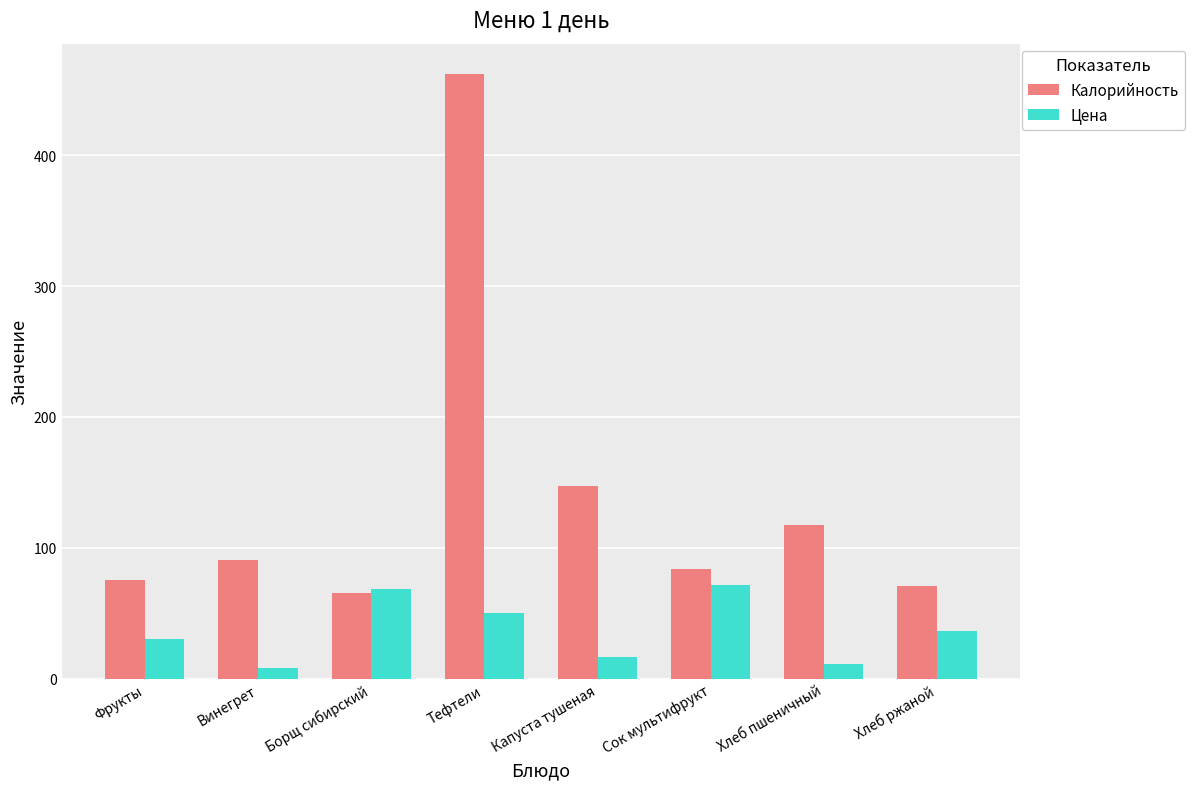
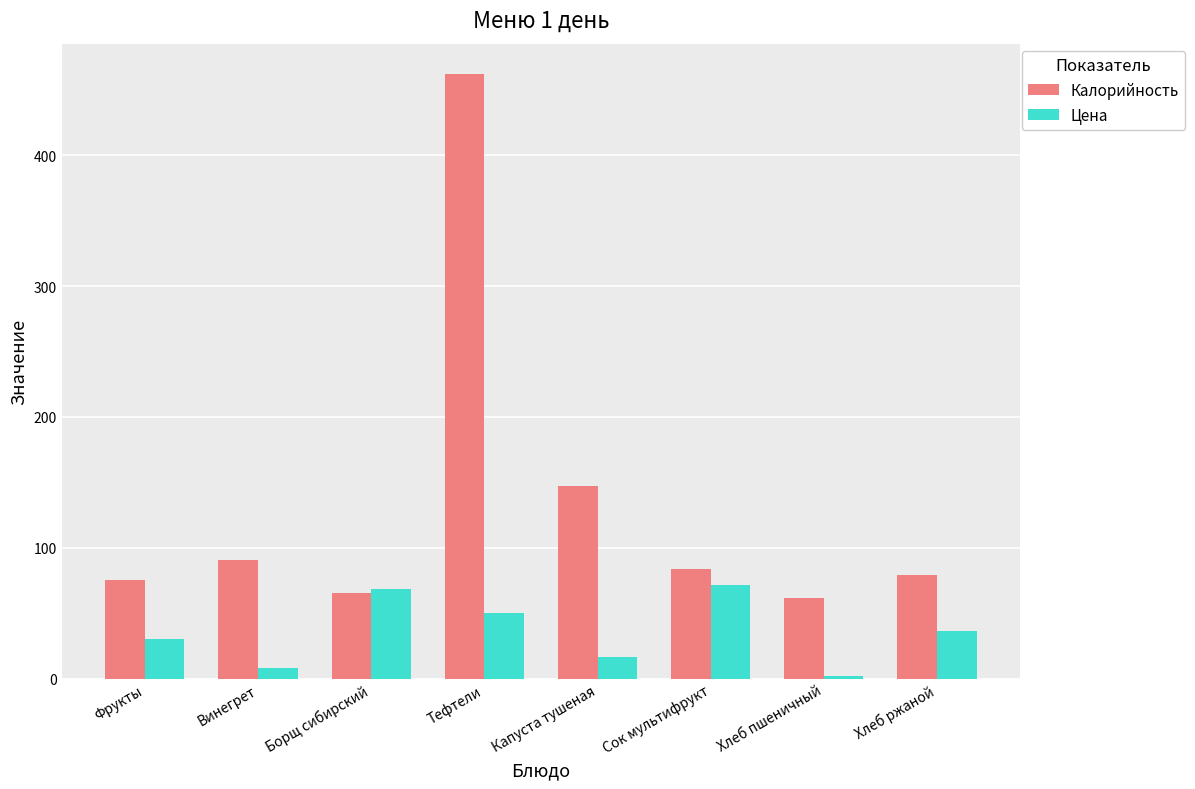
  {
    "Калорийность": {
      "Фрукты": 76,
      "Винегрет": 91,
      "Борщ сибирский": 66,
      "Тефтели": 462,
      "Капуста тушеная": 147,
      "Сок мультифрукт": 84,
-     "Хлеб пшеничный": 117,
-     "Хлеб ржаной": 71
+     "Хлеб пшеничный": 61,
+     "Хлеб ржаной": 79
    },
    "Цена": {
      "Фрукты": 30,
      "Винегрет": 8,
      "Борщ сибирский": 69,
      "Тефтели": 50,
      "Капуста тушеная": 17,
      "Сок мультифрукт": 72,
-     "Хлеб пшеничный": 11,
+     "Хлеб пшеничный": 2,
      "Хлеб ржаной": 37
    }
  }
